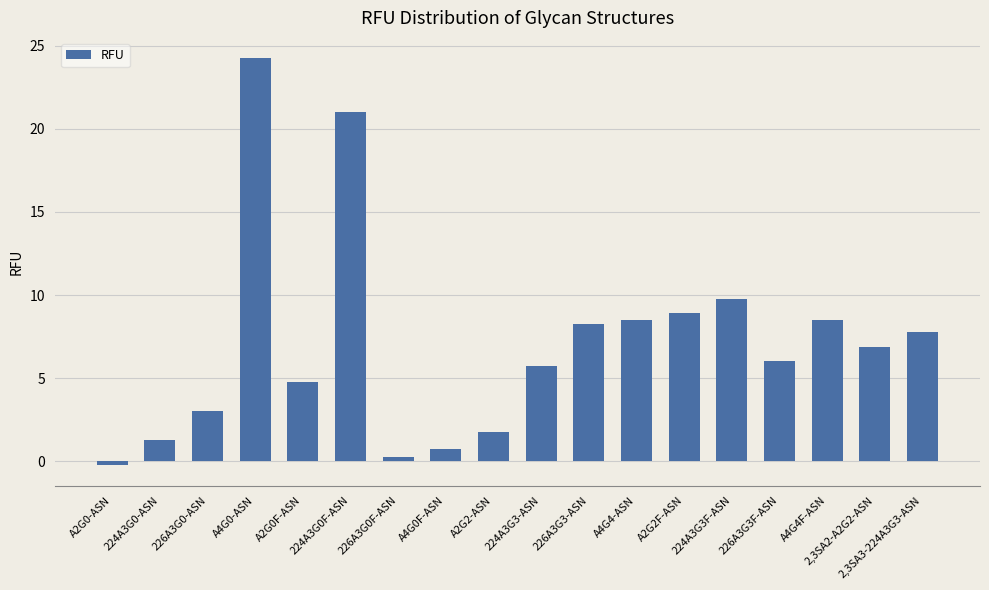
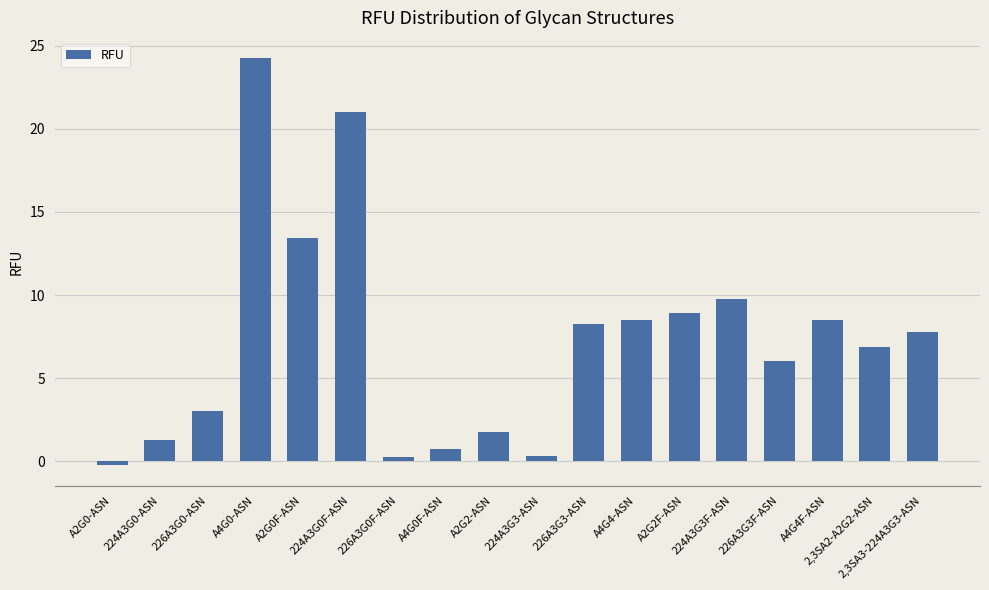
  {
    "A2G0-ASN": -0.3,
    "224A3G0-ASN": 1.3,
    "226A3G0-ASN": 3.0,
    "A4G0-ASN": 24.3,
-   "A2G0F-ASN": 4.8,
+   "A2G0F-ASN": 13.4,
    "224A3G0F-ASN": 21.0,
    "226A3G0F-ASN": 0.3,
    "A4G0F-ASN": 0.8,
    "A2G2-ASN": 1.8,
-   "224A3G3-ASN": 5.8,
+   "224A3G3-ASN": 0.3,
    "226A3G3-ASN": 8.3,
    "A4G4-ASN": 8.5,
    "A2G2F-ASN": 8.9,
    "224A3G3F-ASN": 9.8,
    "226A3G3F-ASN": 6.0,
    "A4G4F-ASN": 8.5,
    "2,3SA2-A2G2-ASN": 6.9,
    "2,3SA3-224A3G3-ASN": 7.8
  }
